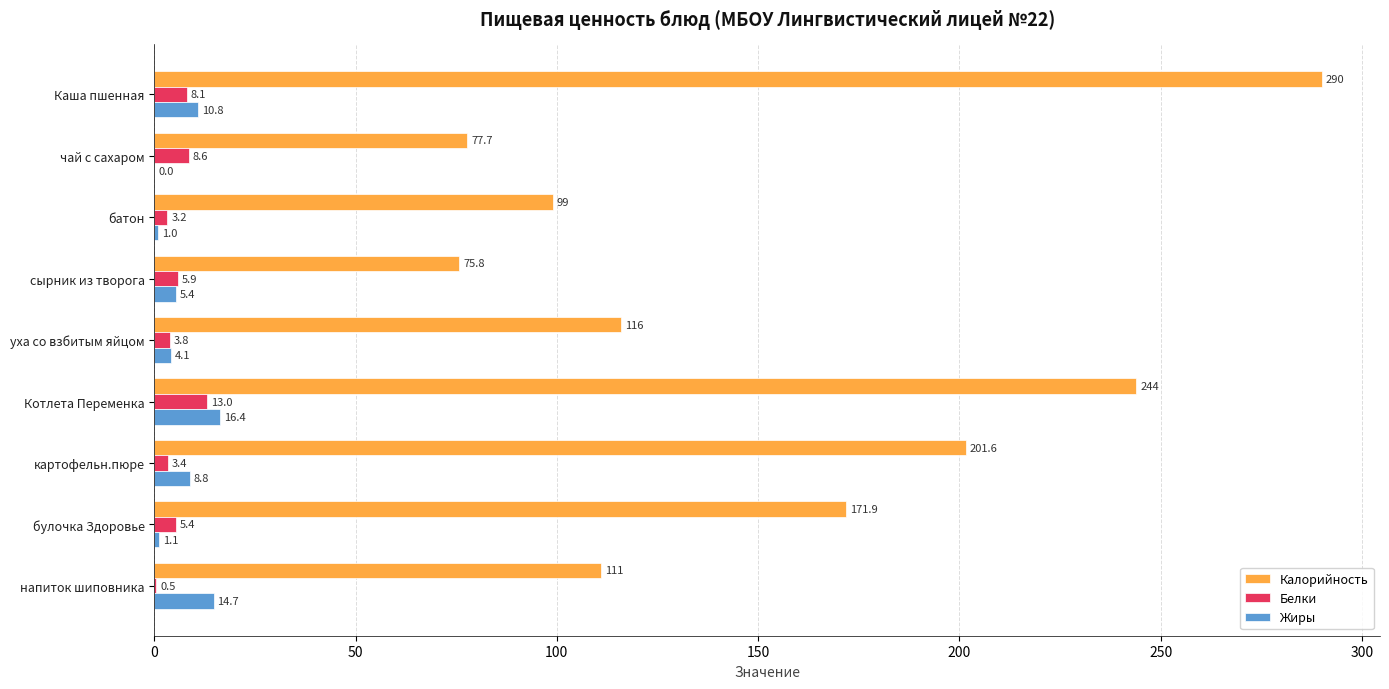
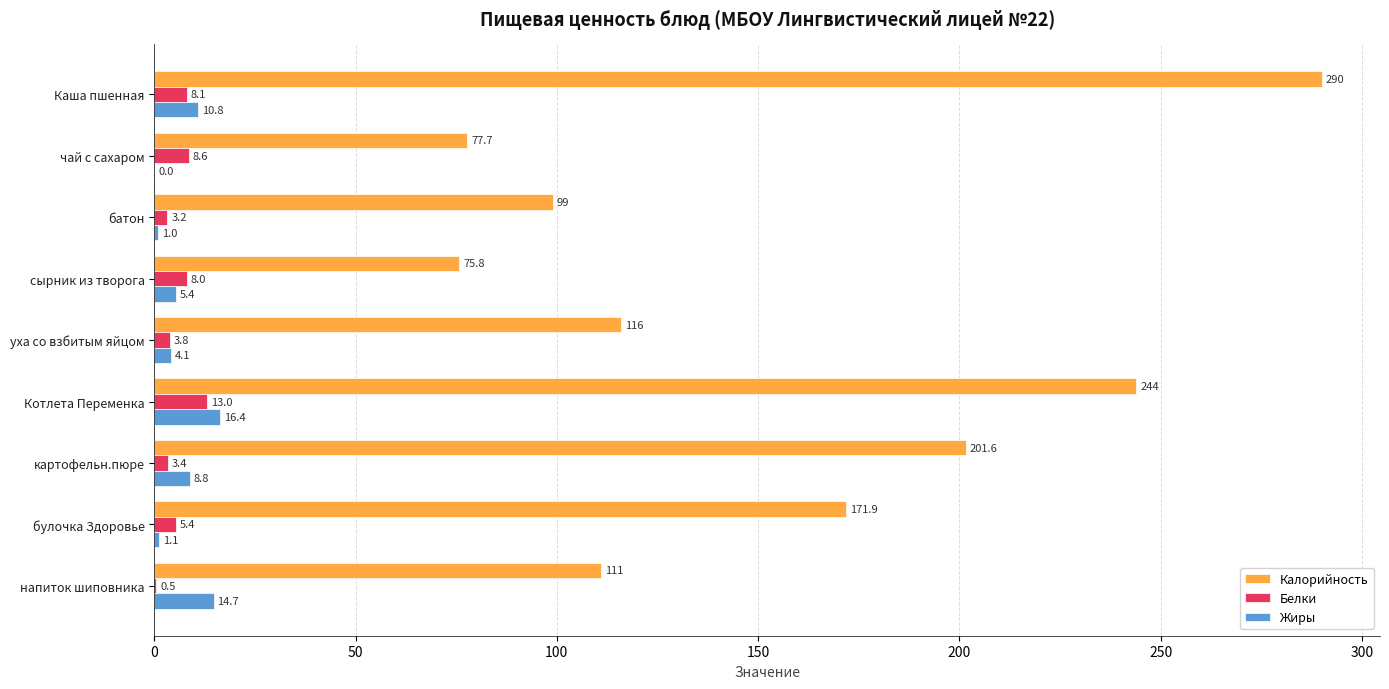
  {
    "Калорийность": {
      "Каша пшенная": 290,
      "чай с сахаром": 77.7,
      "батон": 99,
      "сырник из творога": 75.8,
      "уха со взбитым яйцом": 116,
      "Котлета Переменка": 244,
      "картофельн.пюре": 201.6,
      "булочка Здоровье": 171.9,
      "напиток шиповника": 111
    },
    "Белки": {
      "Каша пшенная": 8.1,
      "чай с сахаром": 8.6,
      "батон": 3.2,
-     "сырник из творога": 5.9,
+     "сырник из творога": 8.0,
      "уха со взбитым яйцом": 3.8,
      "Котлета Переменка": 13.0,
      "картофельн.пюре": 3.4,
      "булочка Здоровье": 5.4,
      "напиток шиповника": 0.5
    },
    "Жиры": {
      "Каша пшенная": 10.8,
      "чай с сахаром": 0.0,
      "батон": 1.0,
      "сырник из творога": 5.4,
      "уха со взбитым яйцом": 4.1,
      "Котлета Переменка": 16.4,
      "картофельн.пюре": 8.8,
      "булочка Здоровье": 1.1,
      "напиток шиповника": 14.7
    }
  }
